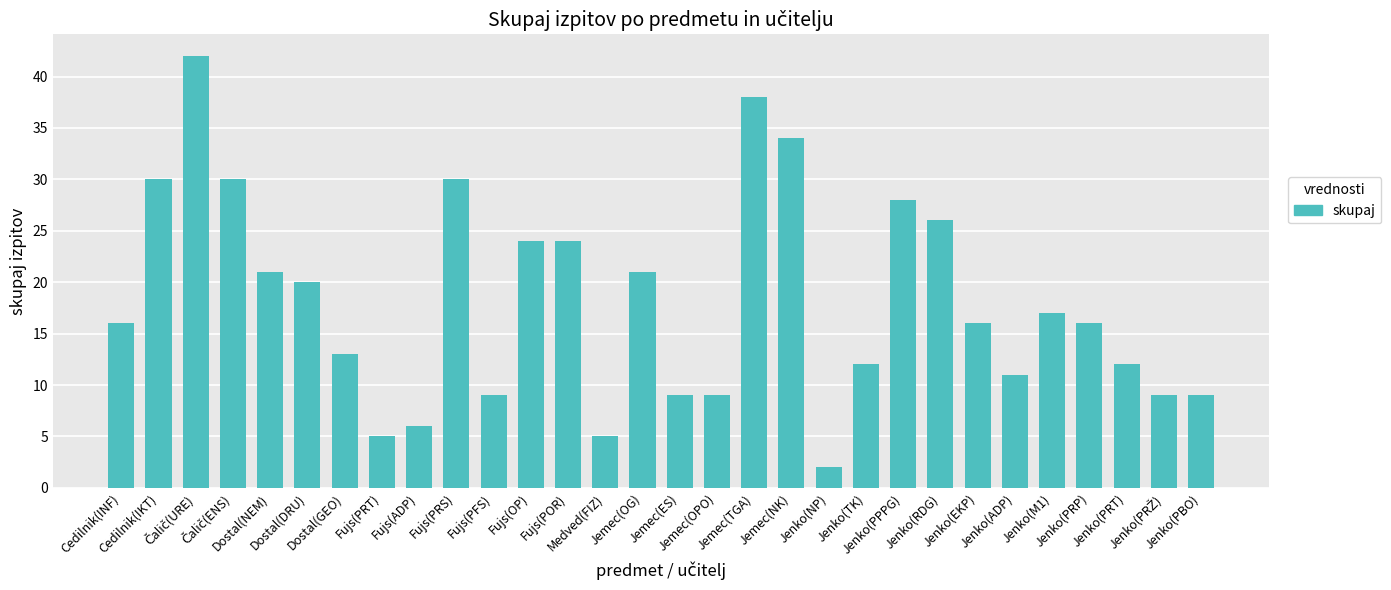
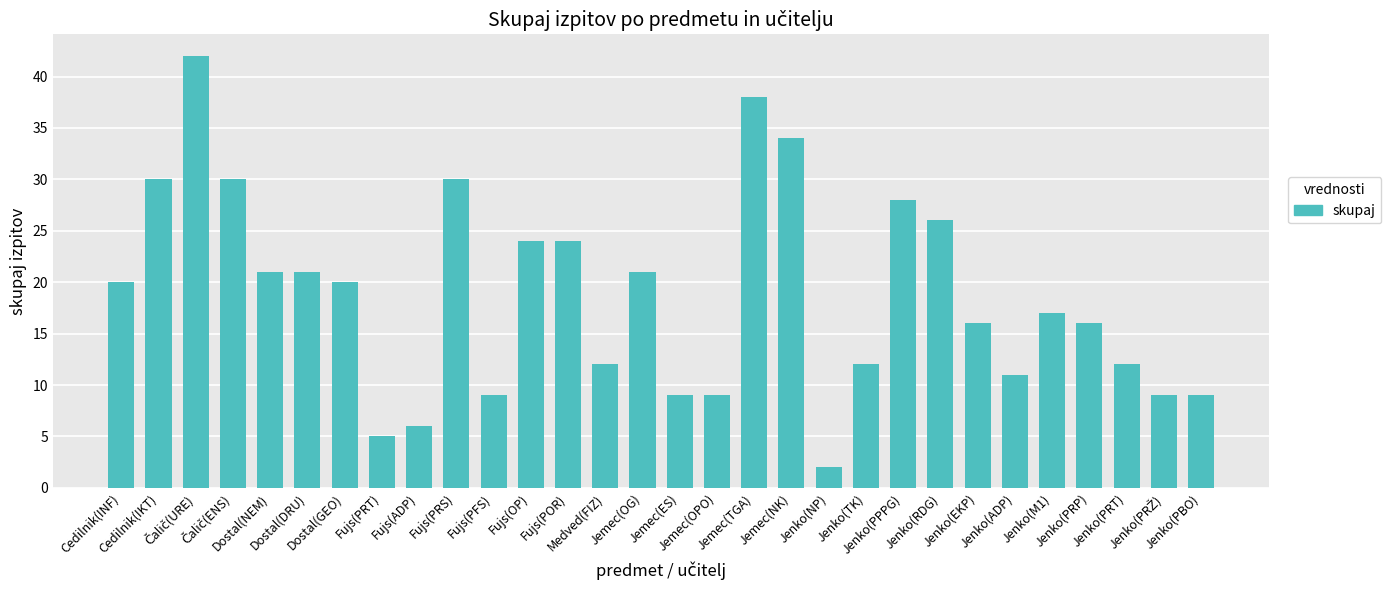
  {
-   "Cedilnik(INF)": 16,
+   "Cedilnik(INF)": 20,
    "Cedilnik(IKT)": 30,
    "Čalič(URE)": 42,
    "Čalič(ENS)": 30,
    "Dostal(NEM)": 21,
-   "Dostal(DRU)": 20,
-   "Dostal(GEO)": 13,
+   "Dostal(DRU)": 21,
+   "Dostal(GEO)": 20,
    "Fujs(PRT)": 5,
    "Fujs(ADP)": 6,
    "Fujs(PRS)": 30,
    "Fujs(PFS)": 9,
    "Fujs(OP)": 24,
    "Fujs(POR)": 24,
-   "Medved(FIZ)": 5,
+   "Medved(FIZ)": 12,
    "Jemec(OG)": 21,
    "Jemec(ES)": 9,
    "Jemec(OPO)": 9,
    "Jemec(TGA)": 38,
    "Jemec(NK)": 34,
    "Jenko(NP)": 2,
    "Jenko(TK)": 12,
    "Jenko(PPPG)": 28,
    "Jenko(RDG)": 26,
    "Jenko(EKP)": 16,
    "Jenko(ADP)": 11,
    "Jenko(M1)": 17,
    "Jenko(PRP)": 16,
    "Jenko(PRT)": 12,
    "Jenko(PRŽ)": 9,
    "Jenko(PBO)": 9
  }
